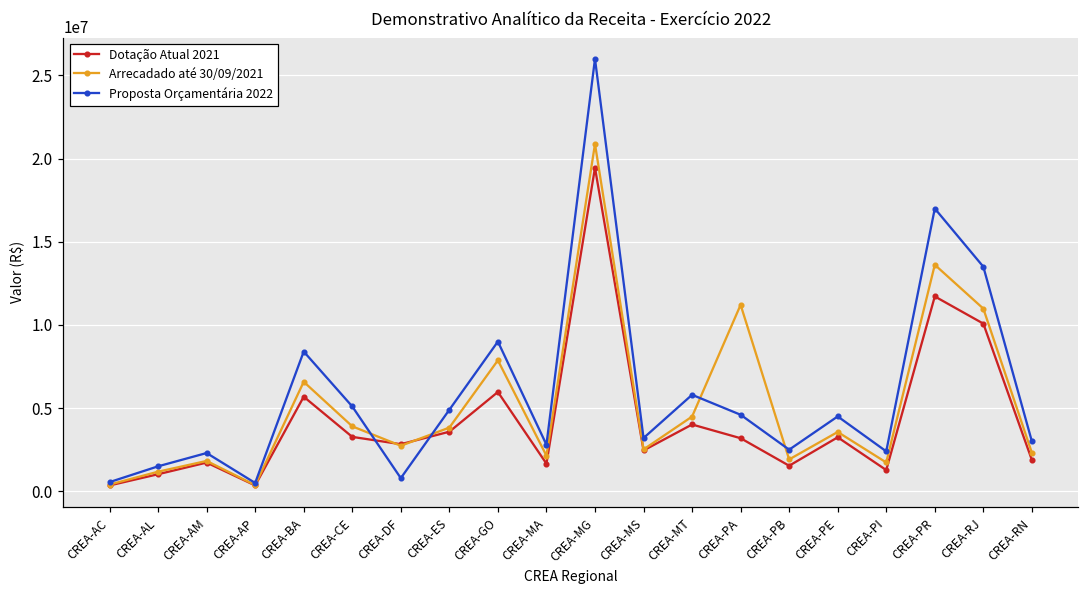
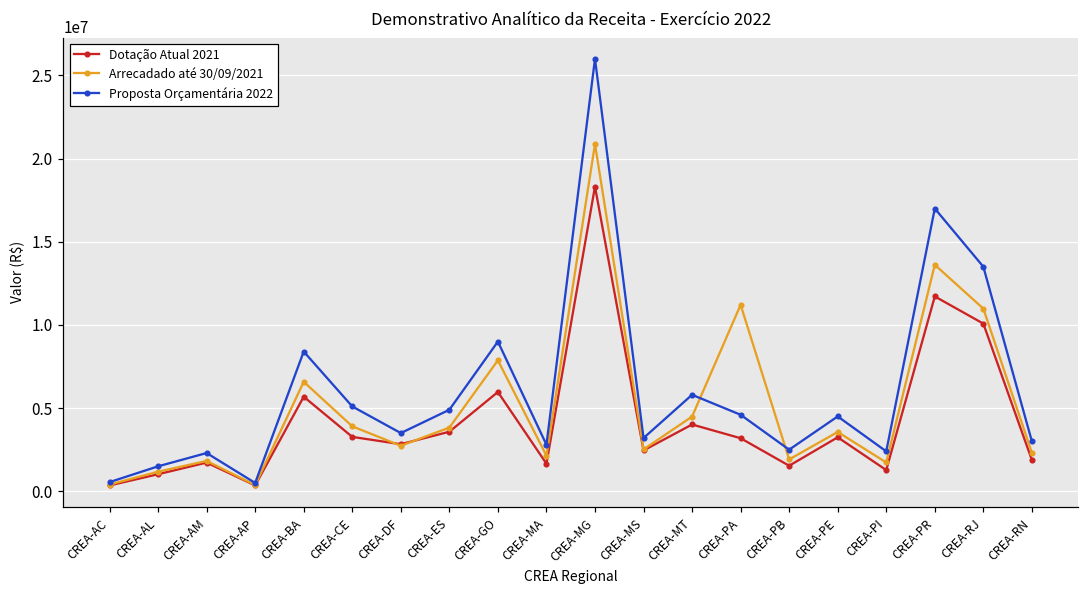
  {
    "Dotação Atual 2021": {
      "CREA-BA": 5700000,
      "CREA-CE": 3300000,
      "CREA-ES": 3600000,
      "CREA-GO": 6000000,
      "CREA-MA": 1700000,
-     "CREA-MG": 19500000,
+     "CREA-MG": 18300000,
      "CREA-MT": 4000000,
      "CREA-PA": 3200000,
      "CREA-PB": 1500000,
      "CREA-PE": 3200000,
      "CREA-PI": 1300000,
      "CREA-PR": 11700000,
      "CREA-RJ": 10100000,
      "CREA-RN": 1900000
    },
    "Arrecadado até 30/09/2021": {
      "CREA-BA": 6600000,
      "CREA-CE": 3900000,
      "CREA-ES": 3800000,
      "CREA-GO": 7900000,
      "CREA-MA": 2100000,
      "CREA-MG": 20900000,
      "CREA-MT": 4500000,
      "CREA-PA": 11200000,
      "CREA-PB": 1900000,
      "CREA-PE": 3600000,
      "CREA-PI": 1700000,
      "CREA-PR": 13600000,
      "CREA-RJ": 11000000,
      "CREA-RN": 2300000
    },
    "Proposta Orçamentária 2022": {
      "CREA-AL": 1500000,
      "CREA-AM": 2300000,
      "CREA-BA": 8400000,
      "CREA-CE": 5100000,
-     "CREA-DF": 800000,
+     "CREA-DF": 3500000,
      "CREA-ES": 4900000,
      "CREA-GO": 9000000,
      "CREA-MA": 2800000,
      "CREA-MG": 26000000,
      "CREA-MS": 3200000,
      "CREA-MT": 5800000,
      "CREA-PA": 4600000,
      "CREA-PB": 2500000,
      "CREA-PE": 4500000,
      "CREA-PI": 2400000,
      "CREA-PR": 17000000,
      "CREA-RJ": 13500000,
      "CREA-RN": 3000000
    }
  }
